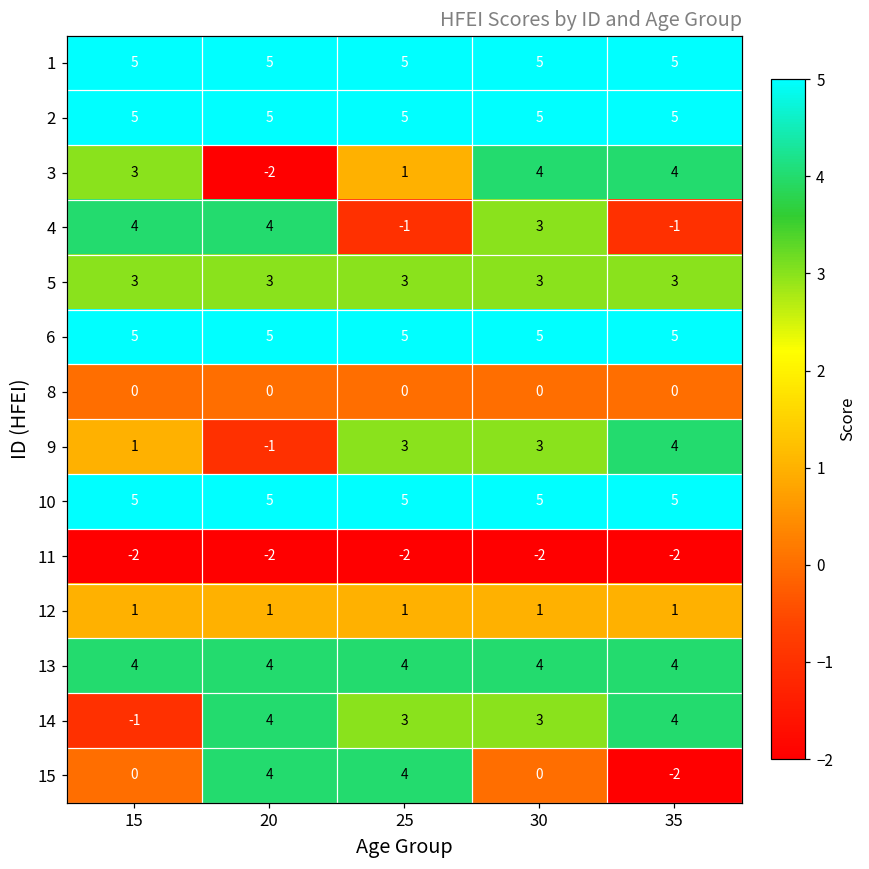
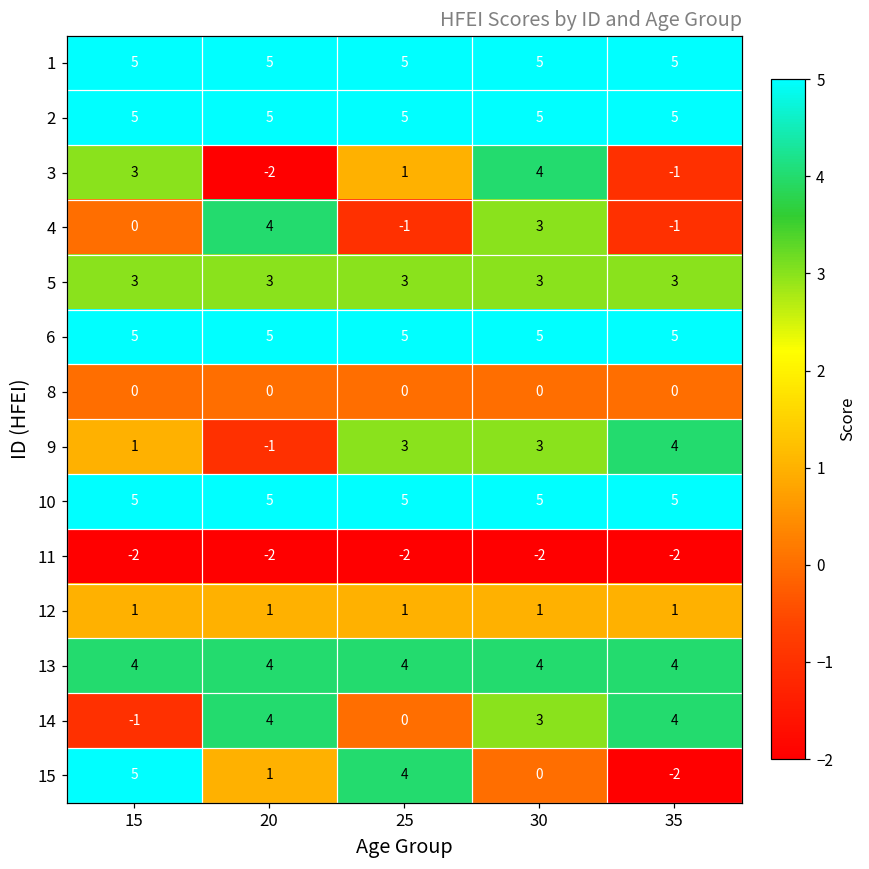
  {
    "1": {
      "15": 5,
      "20": 5,
      "25": 5,
      "30": 5,
      "35": 5
    },
    "2": {
      "15": 5,
      "20": 5,
      "25": 5,
      "30": 5,
      "35": 5
    },
    "3": {
      "15": 3,
      "20": -2,
      "25": 1,
      "30": 4,
-     "35": 4
+     "35": -1
    },
    "4": {
-     "15": 4,
+     "15": 0,
      "20": 4,
      "25": -1,
      "30": 3,
      "35": -1
    },
    "5": {
      "15": 3,
      "20": 3,
      "25": 3,
      "30": 3,
      "35": 3
    },
    "6": {
      "15": 5,
      "20": 5,
      "25": 5,
      "30": 5,
      "35": 5
    },
    "8": {
      "15": 0,
      "20": 0,
      "25": 0,
      "30": 0,
      "35": 0
    },
    "9": {
      "15": 1,
      "20": -1,
      "25": 3,
      "30": 3,
      "35": 4
    },
    "10": {
      "15": 5,
      "20": 5,
      "25": 5,
      "30": 5,
      "35": 5
    },
    "11": {
      "15": -2,
      "20": -2,
      "25": -2,
      "30": -2,
      "35": -2
    },
    "12": {
      "15": 1,
      "20": 1,
      "25": 1,
      "30": 1,
      "35": 1
    },
    "13": {
      "15": 4,
      "20": 4,
      "25": 4,
      "30": 4,
      "35": 4
    },
    "14": {
      "15": -1,
      "20": 4,
-     "25": 3,
+     "25": 0,
      "30": 3,
      "35": 4
    },
    "15": {
-     "15": 0,
-     "20": 4,
+     "15": 5,
+     "20": 1,
      "25": 4,
      "30": 0,
      "35": -2
    }
  }
